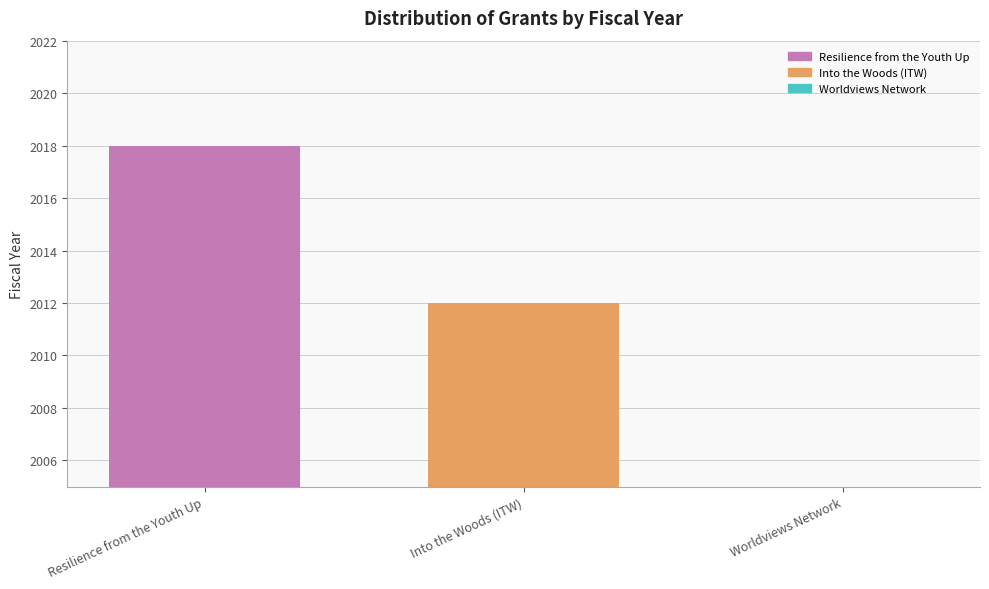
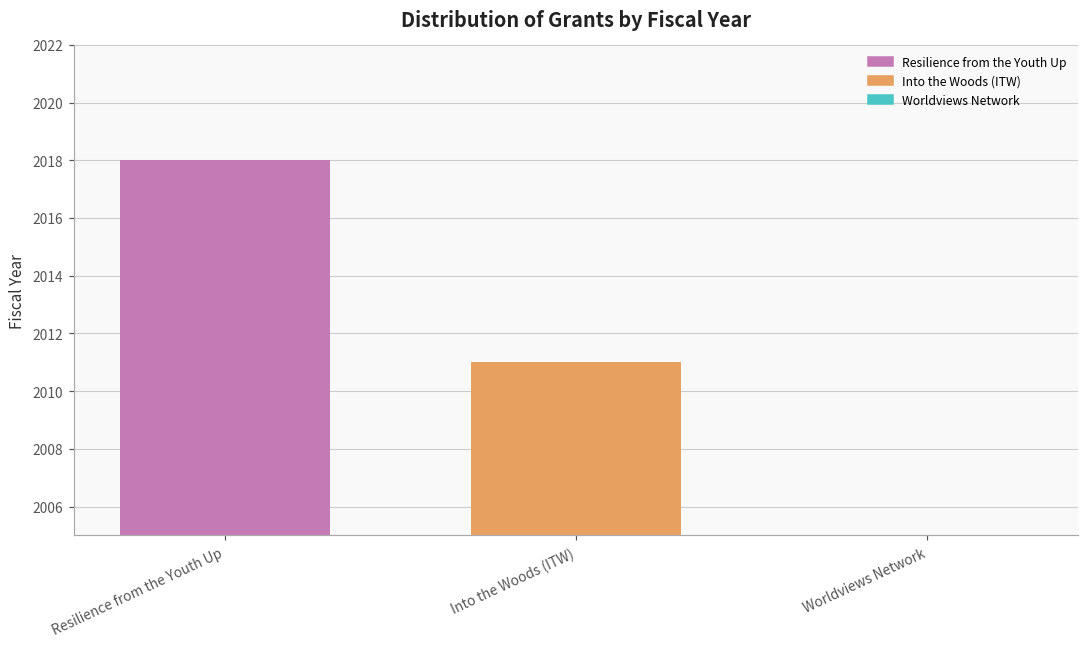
  {
    "Resilience from the Youth Up": 2018,
-   "Into the Woods (ITW)": 2012
+   "Into the Woods (ITW)": 2011
  }
